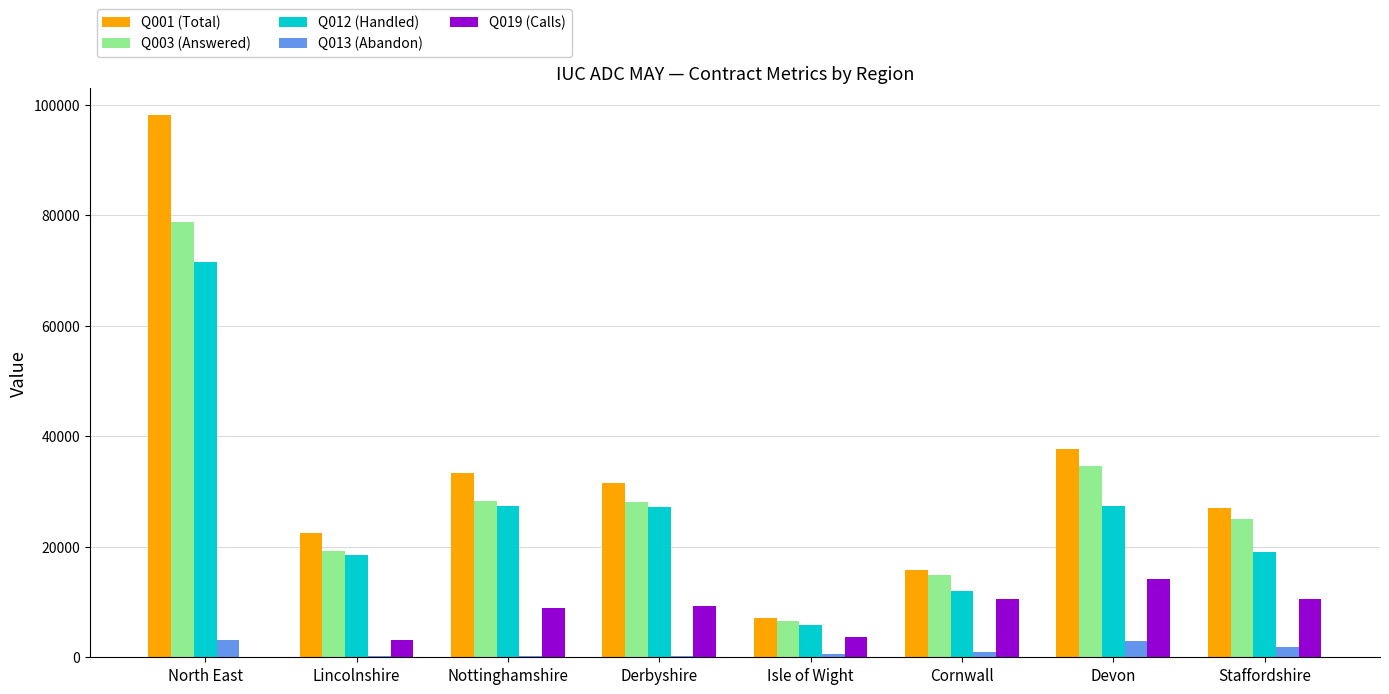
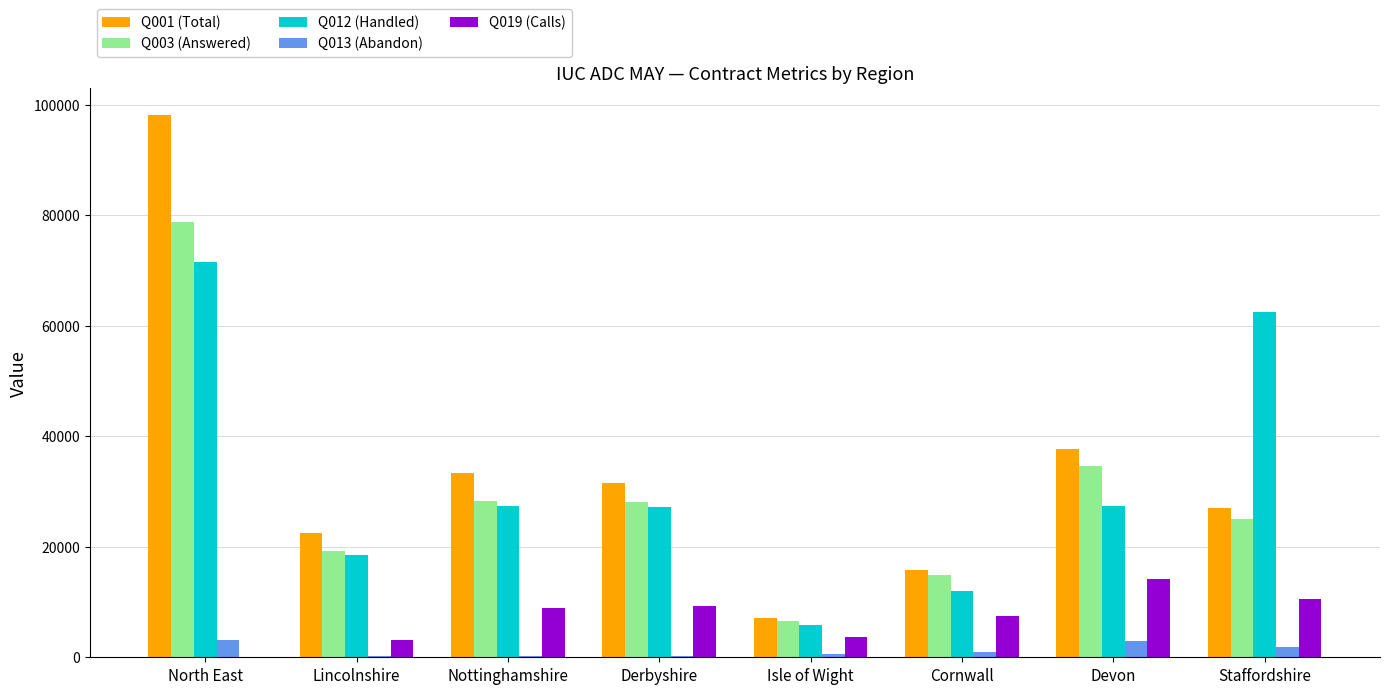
  {
    "Q001 (Total)": {
      "North East": 98000,
      "Lincolnshire": 23000,
      "Nottinghamshire": 33000,
      "Derbyshire": 31000,
      "Isle of Wight": 7000,
      "Cornwall": 16000,
      "Devon": 38000,
      "Staffordshire": 27000
    },
    "Q003 (Answered)": {
      "North East": 79000,
      "Lincolnshire": 19000,
      "Nottinghamshire": 28000,
      "Derbyshire": 28000,
      "Isle of Wight": 7000,
      "Cornwall": 15000,
      "Devon": 35000,
      "Staffordshire": 25000
    },
    "Q012 (Handled)": {
      "North East": 72000,
      "Lincolnshire": 19000,
      "Nottinghamshire": 27000,
      "Derbyshire": 27000,
      "Isle of Wight": 6000,
      "Cornwall": 12000,
      "Devon": 27000,
-     "Staffordshire": 19000
+     "Staffordshire": 62000
    },
    "Q013 (Abandon)": {
      "North East": 3000,
      "Isle of Wight": 1000,
      "Cornwall": 1000,
      "Devon": 3000,
      "Staffordshire": 2000
    },
    "Q019 (Calls)": {
      "North East": 0,
      "Lincolnshire": 3000,
      "Nottinghamshire": 9000,
      "Derbyshire": 9000,
      "Isle of Wight": 4000,
-     "Cornwall": 10000,
+     "Cornwall": 7000,
      "Devon": 14000,
      "Staffordshire": 11000
    }
  }
